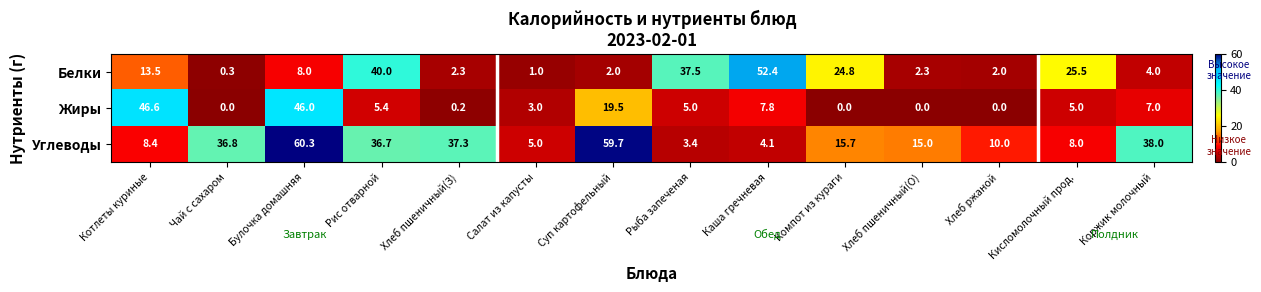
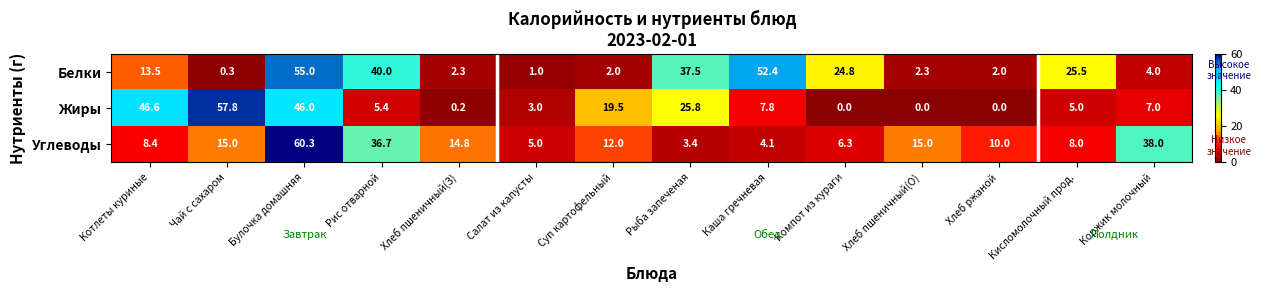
  {
    "Белки": {
      "Котлеты куриные": 13.5,
      "Чай с сахаром": 0.3,
-     "Булочка домашняя": 8.0,
+     "Булочка домашняя": 55.0,
      "Рис отварной": 40.0,
      "Хлеб пшеничный(З)": 2.3,
      "Салат из капусты": 1.0,
      "Суп картофельный": 2.0,
      "Рыба запеченая": 37.5,
      "Каша гречневая": 52.4,
      "Компот из кураги": 24.8,
      "Хлеб пшеничный(О)": 2.3,
      "Хлеб ржаной": 2.0,
      "Кисломолочный прод.": 25.5,
      "Коржик молочный": 4.0
    },
    "Жиры": {
      "Котлеты куриные": 46.6,
-     "Чай с сахаром": 0.0,
+     "Чай с сахаром": 57.8,
      "Булочка домашняя": 46.0,
      "Рис отварной": 5.4,
      "Хлеб пшеничный(З)": 0.2,
      "Салат из капусты": 3.0,
      "Суп картофельный": 19.5,
-     "Рыба запеченая": 5.0,
+     "Рыба запеченая": 25.8,
      "Каша гречневая": 7.8,
      "Компот из кураги": 0.0,
      "Хлеб пшеничный(О)": 0.0,
      "Хлеб ржаной": 0.0,
      "Кисломолочный прод.": 5.0,
      "Коржик молочный": 7.0
    },
    "Углеводы": {
      "Котлеты куриные": 8.4,
-     "Чай с сахаром": 36.8,
+     "Чай с сахаром": 15.0,
      "Булочка домашняя": 60.3,
      "Рис отварной": 36.7,
-     "Хлеб пшеничный(З)": 37.3,
+     "Хлеб пшеничный(З)": 14.8,
      "Салат из капусты": 5.0,
-     "Суп картофельный": 59.7,
+     "Суп картофельный": 12.0,
      "Рыба запеченая": 3.4,
      "Каша гречневая": 4.1,
-     "Компот из кураги": 15.7,
+     "Компот из кураги": 6.3,
      "Хлеб пшеничный(О)": 15.0,
      "Хлеб ржаной": 10.0,
      "Кисломолочный прод.": 8.0,
      "Коржик молочный": 38.0
    }
  }
